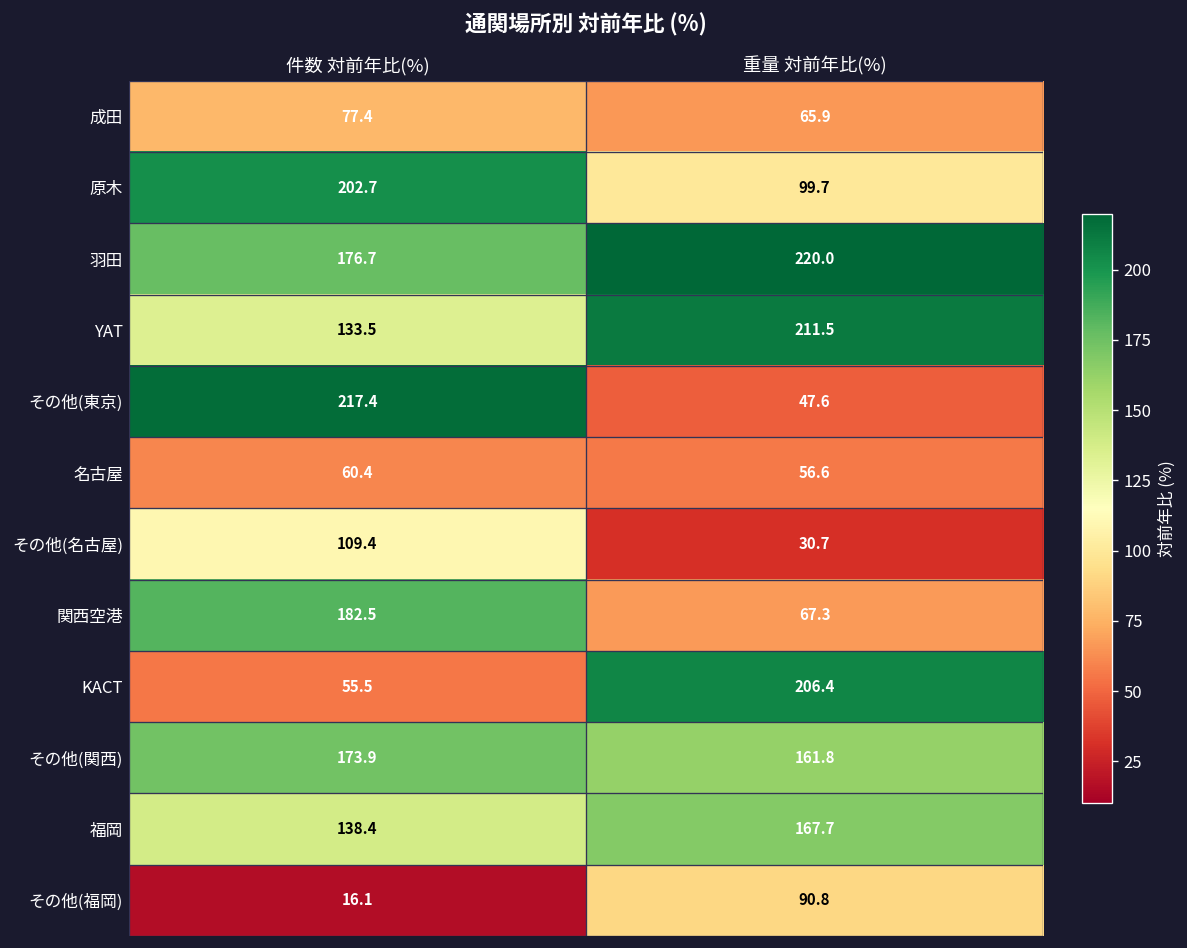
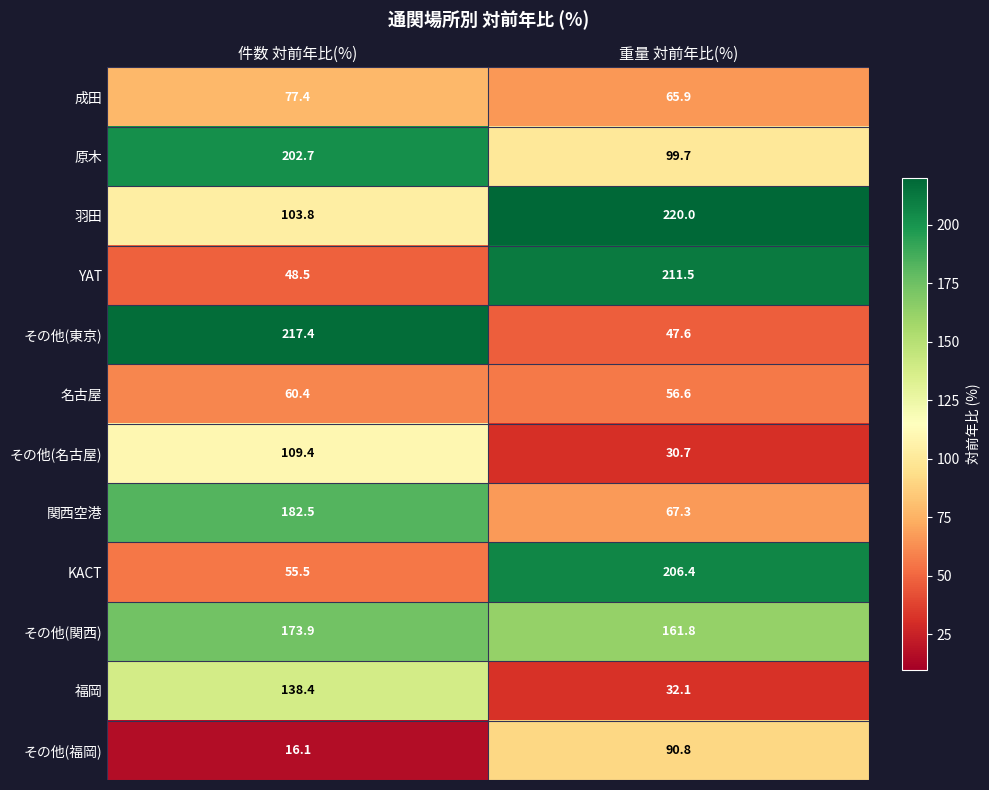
  {
    "成田": {
      "件数 対前年比(%)": 77.4,
      "重量 対前年比(%)": 65.9
    },
    "原木": {
      "件数 対前年比(%)": 202.7,
      "重量 対前年比(%)": 99.7
    },
    "羽田": {
-     "件数 対前年比(%)": 176.7,
+     "件数 対前年比(%)": 103.8,
      "重量 対前年比(%)": 220.0
    },
    "YAT": {
-     "件数 対前年比(%)": 133.5,
+     "件数 対前年比(%)": 48.5,
      "重量 対前年比(%)": 211.5
    },
    "その他(東京)": {
      "件数 対前年比(%)": 217.4,
      "重量 対前年比(%)": 47.6
    },
    "名古屋": {
      "件数 対前年比(%)": 60.4,
      "重量 対前年比(%)": 56.6
    },
    "その他(名古屋)": {
      "件数 対前年比(%)": 109.4,
      "重量 対前年比(%)": 30.7
    },
    "関西空港": {
      "件数 対前年比(%)": 182.5,
      "重量 対前年比(%)": 67.3
    },
    "KACT": {
      "件数 対前年比(%)": 55.5,
      "重量 対前年比(%)": 206.4
    },
    "その他(関西)": {
      "件数 対前年比(%)": 173.9,
      "重量 対前年比(%)": 161.8
    },
    "福岡": {
      "件数 対前年比(%)": 138.4,
-     "重量 対前年比(%)": 167.7
+     "重量 対前年比(%)": 32.1
    },
    "その他(福岡)": {
      "件数 対前年比(%)": 16.1,
      "重量 対前年比(%)": 90.8
    }
  }
